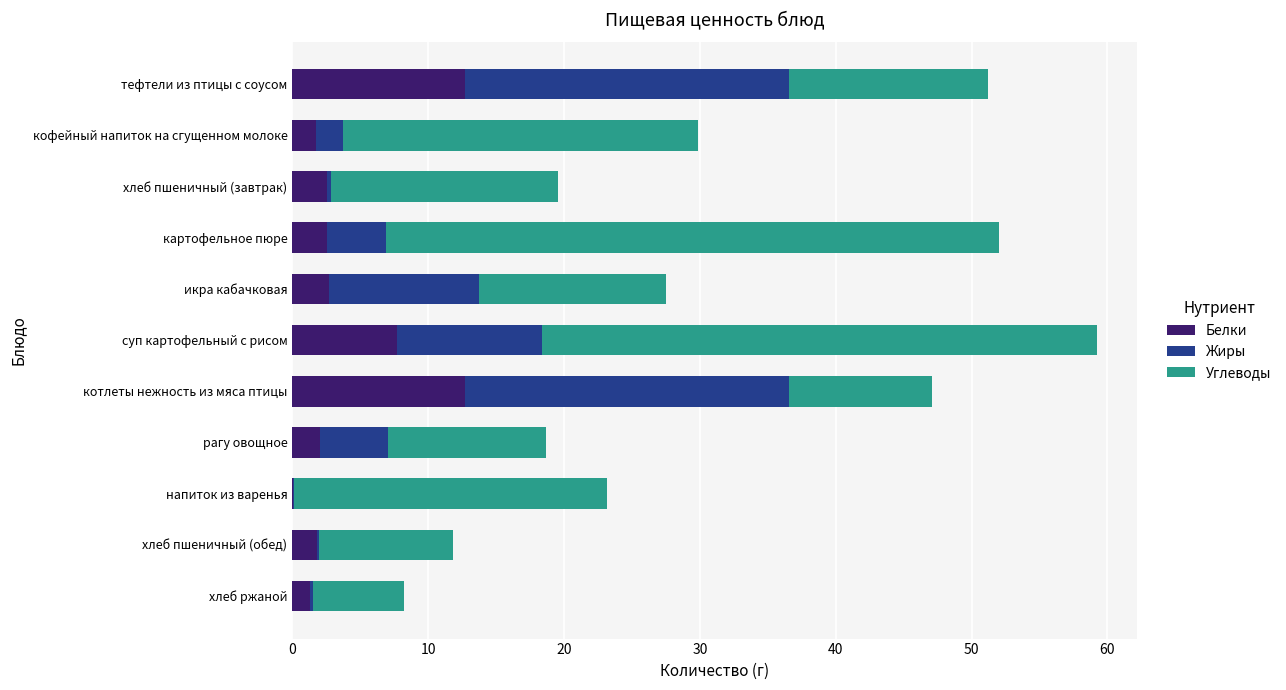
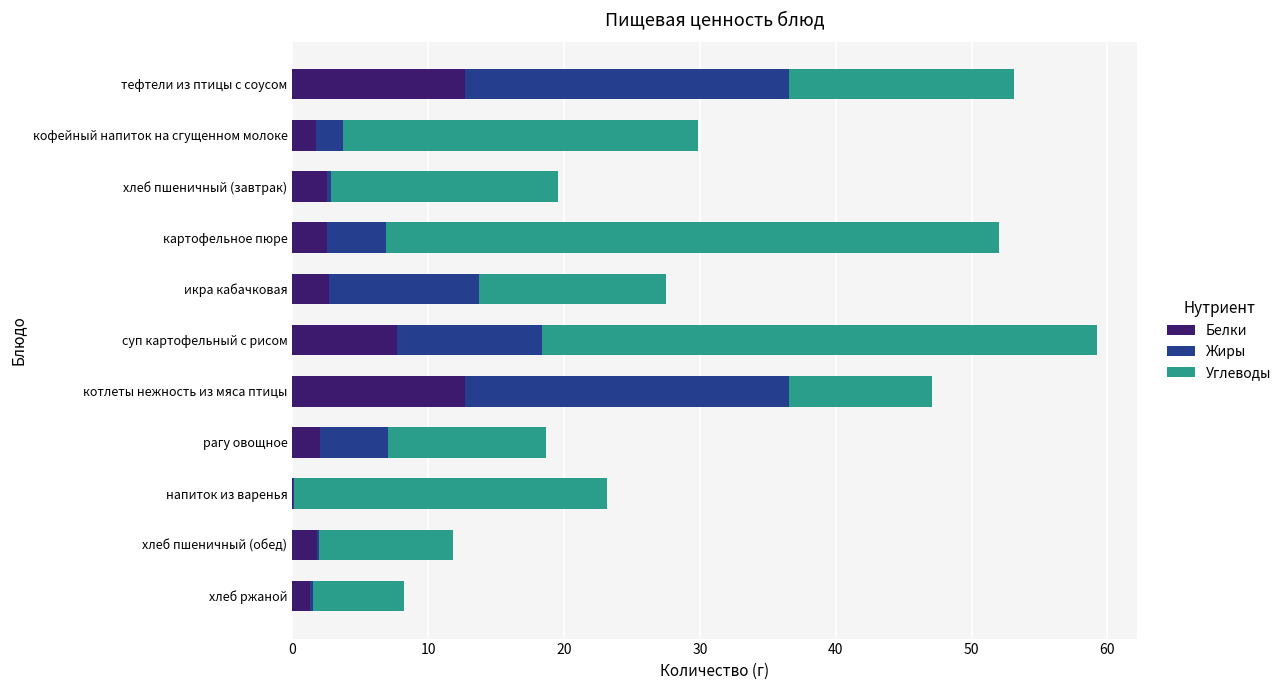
  {
    "Углеводы": {
-     "тефтели из птицы с соусом": 14.7,
+     "тефтели из птицы с соусом": 16.6,
      "кофейный напиток на сгущенном молоке": 26.2,
      "хлеб пшеничный (завтрак)": 16.7,
      "картофельное пюре": 45.1,
      "икра кабачковая": 13.8,
      "суп картофельный с рисом": 40.9,
      "котлеты нежность из мяса птицы": 10.5,
      "рагу овощное": 11.6,
      "напиток из варенья": 23.1,
      "хлеб пшеничный (обед)": 9.8,
      "хлеб ржаной": 6.7
    }
  }
